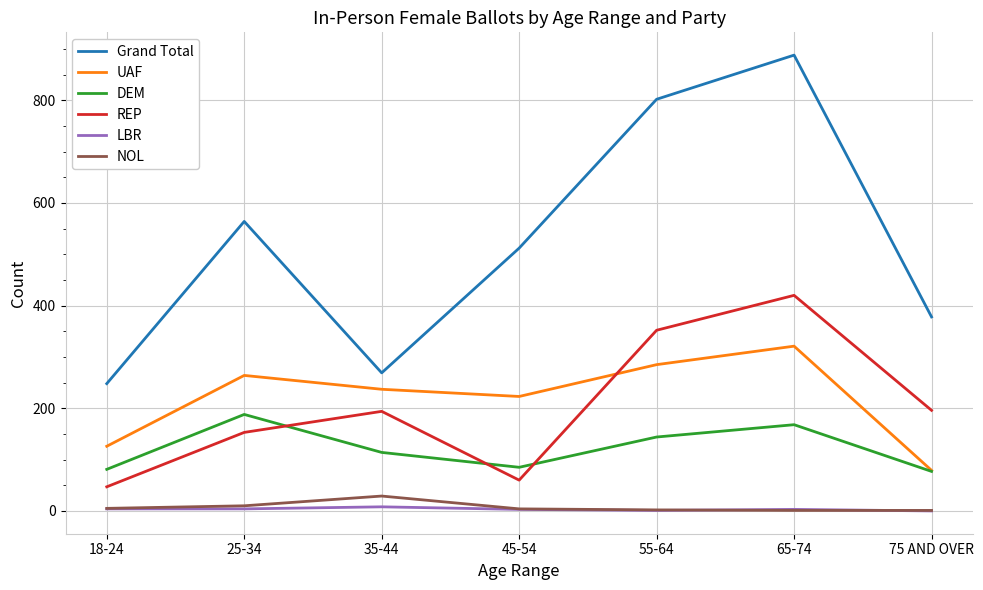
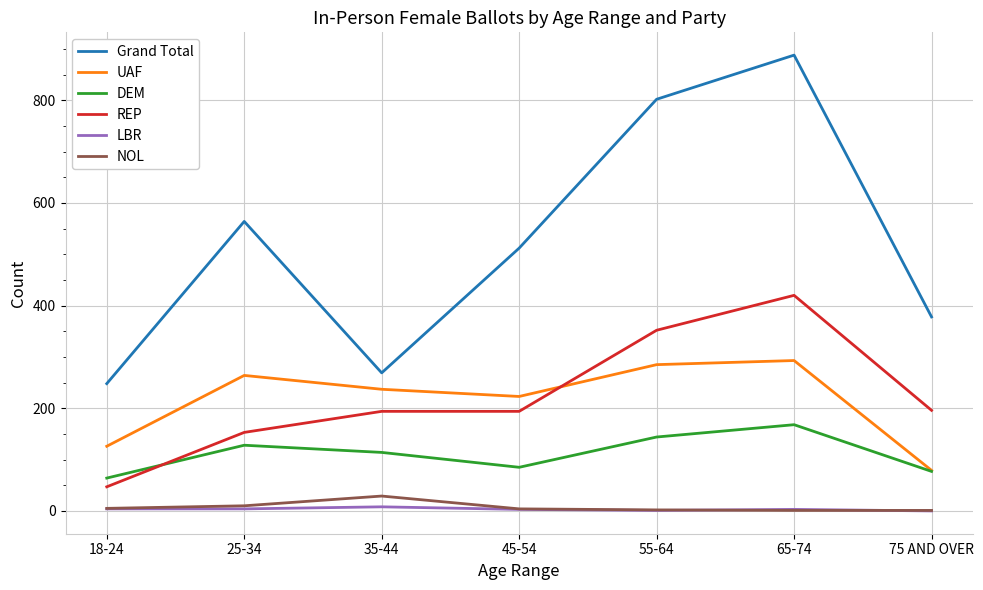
  {
    "Grand Total": {
      "18-24": 250,
      "25-34": 560,
      "35-44": 270,
      "45-54": 510,
      "55-64": 800,
      "65-74": 890,
      "75 AND OVER": 380
    },
    "UAF": {
      "18-24": 130,
      "25-34": 260,
      "35-44": 240,
      "45-54": 220,
      "55-64": 290,
-     "65-74": 320
+     "65-74": 290
    },
    "DEM": {
-     "18-24": 80,
-     "25-34": 190,
+     "18-24": 60,
+     "25-34": 130,
      "35-44": 110,
      "45-54": 90,
      "55-64": 140,
      "65-74": 170
    },
    "REP": {
      "18-24": 50,
      "25-34": 150,
      "35-44": 190,
-     "45-54": 60,
+     "45-54": 190,
      "55-64": 350,
      "65-74": 420,
      "75 AND OVER": 200
    },
    "LBR": {
      "25-34": 0,
      "35-44": 10
    },
    "NOL": {
      "25-34": 10,
      "35-44": 30
    }
  }
